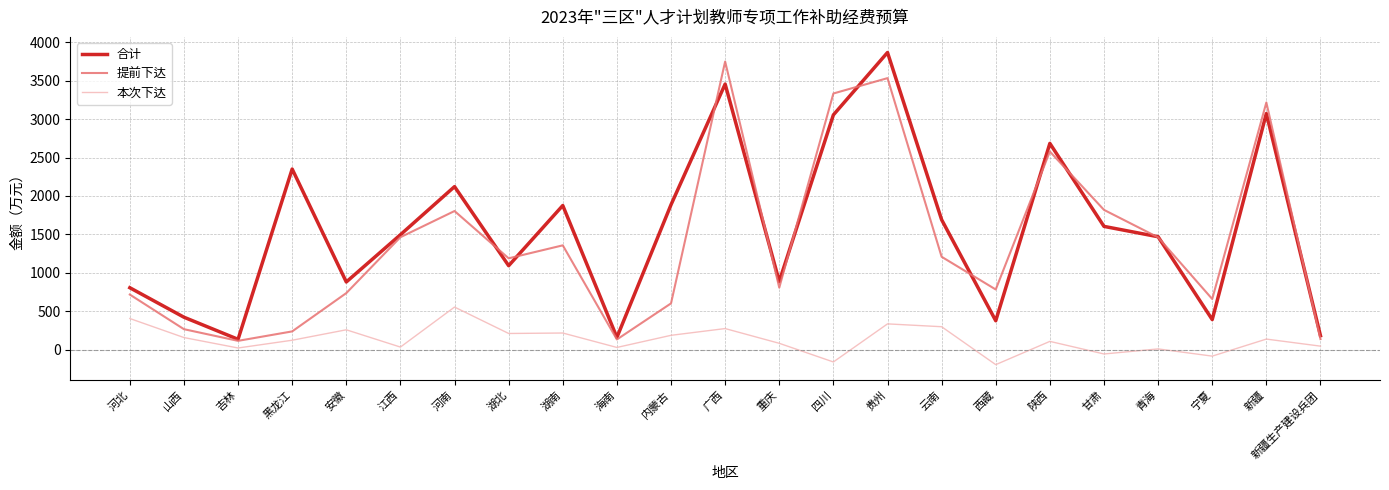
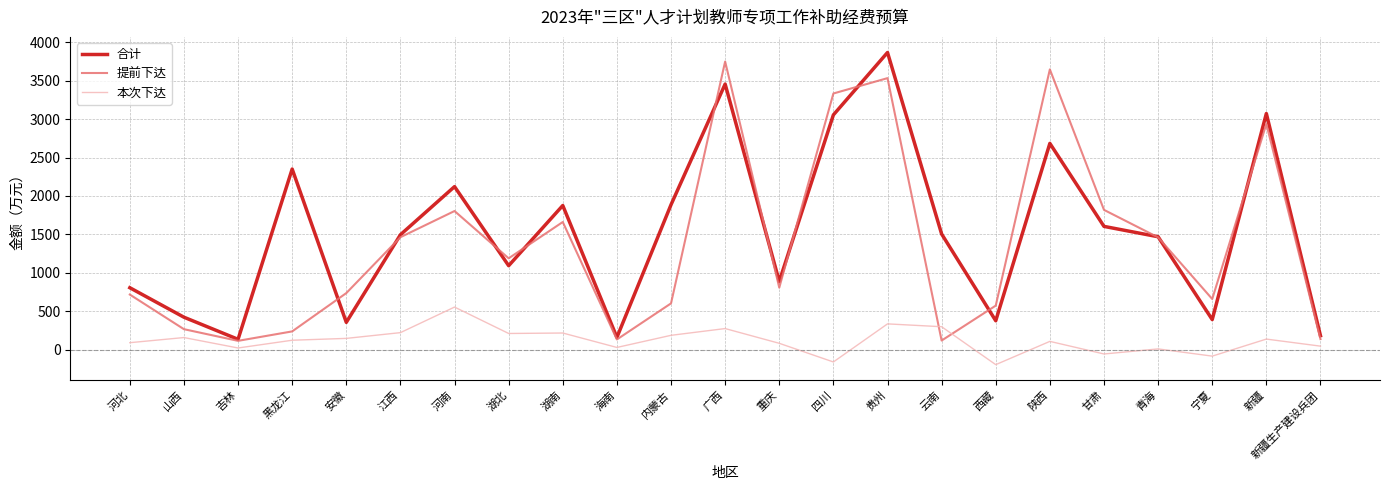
  {
    "合计": {
      "河北": 800,
      "山西": 400,
      "黑龙江": 2400,
-     "安徽": 900,
+     "安徽": 400,
      "河南": 2100,
      "湖北": 1100,
      "湖南": 1900,
      "内蒙古": 1900,
      "广西": 3500,
      "重庆": 900,
      "四川": 3100,
      "贵州": 3900,
-     "云南": 1700,
+     "云南": 1500,
      "西藏": 400,
      "陕西": 2700,
      "甘肃": 1600,
      "宁夏": 400,
      "新疆": 3100,
      "新疆生产建设兵团": 200
    },
    "提前下达": {
      "河北": 700,
      "山西": 300,
      "黑龙江": 200,
      "安徽": 700,
      "河南": 1800,
      "湖北": 1200,
-     "湖南": 1400,
+     "湖南": 1700,
      "内蒙古": 600,
      "广西": 3800,
      "重庆": 800,
      "四川": 3300,
      "贵州": 3500,
-     "云南": 1200,
-     "西藏": 800,
-     "陕西": 2600,
+     "云南": 100,
+     "西藏": 600,
+     "陕西": 3600,
      "甘肃": 1800,
      "宁夏": 700,
-     "新疆": 3200,
+     "新疆": 2900,
      "新疆生产建设兵团": 100
    },
    "本次下达": {
-     "河北": 400,
+     "河北": 100,
      "山西": 200,
      "吉林": 0,
      "黑龙江": 100,
-     "安徽": 300,
-     "江西": 0,
+     "安徽": 100,
+     "江西": 200,
      "河南": 600,
      "湖北": 200,
      "湖南": 200,
      "海南": 0,
      "内蒙古": 200,
      "广西": 300,
      "重庆": 100,
      "四川": -200,
      "贵州": 300,
      "云南": 300,
      "西藏": -200,
      "陕西": 100,
      "甘肃": -100,
      "青海": 0,
      "宁夏": -100,
      "新疆": 100,
      "新疆生产建设兵团": 0
    }
  }
